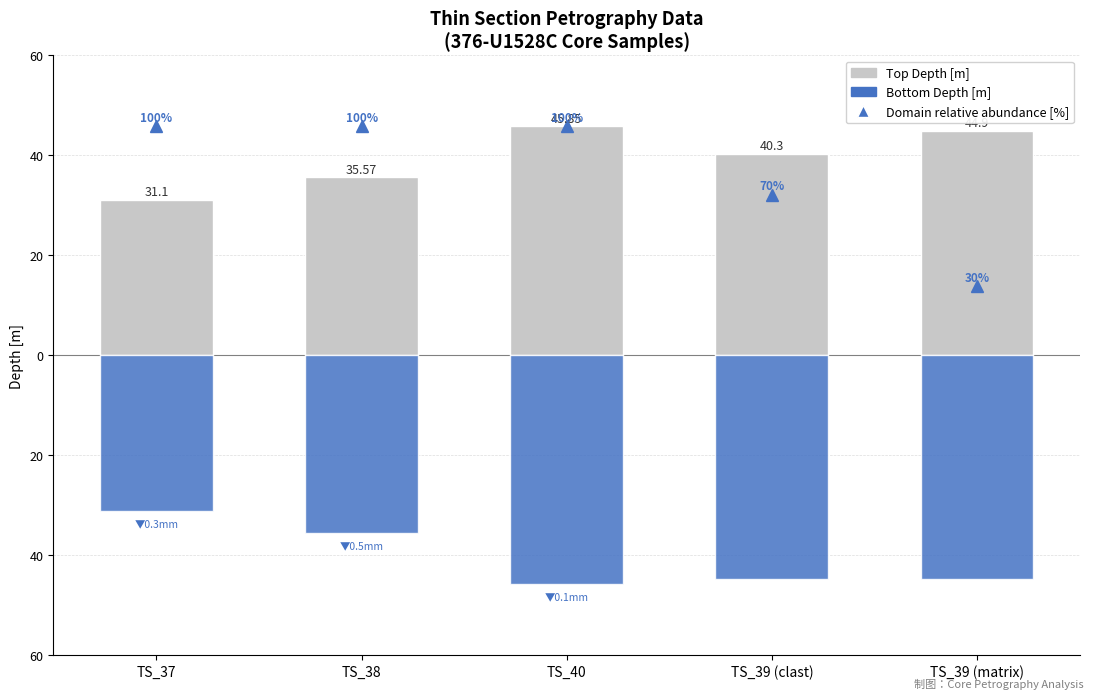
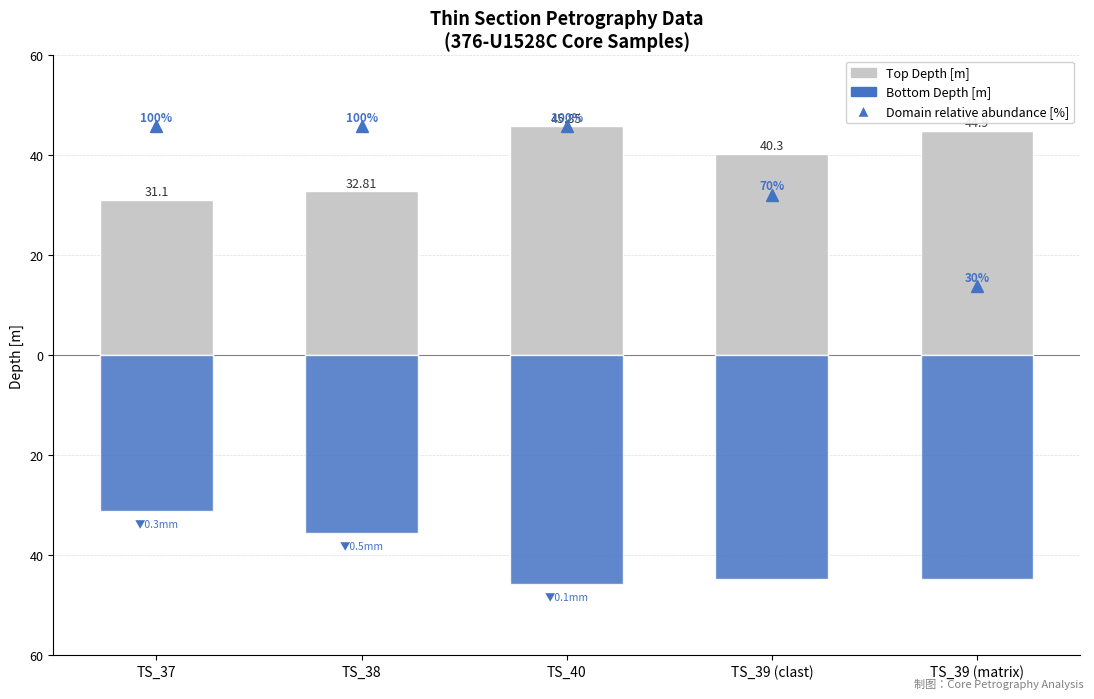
  {
    "Top Depth [m]": {
      "TS_37": 31.1,
-     "TS_38": 35.57,
+     "TS_38": 32.81,
      "TS_39 (clast)": 40.3
    }
  }
